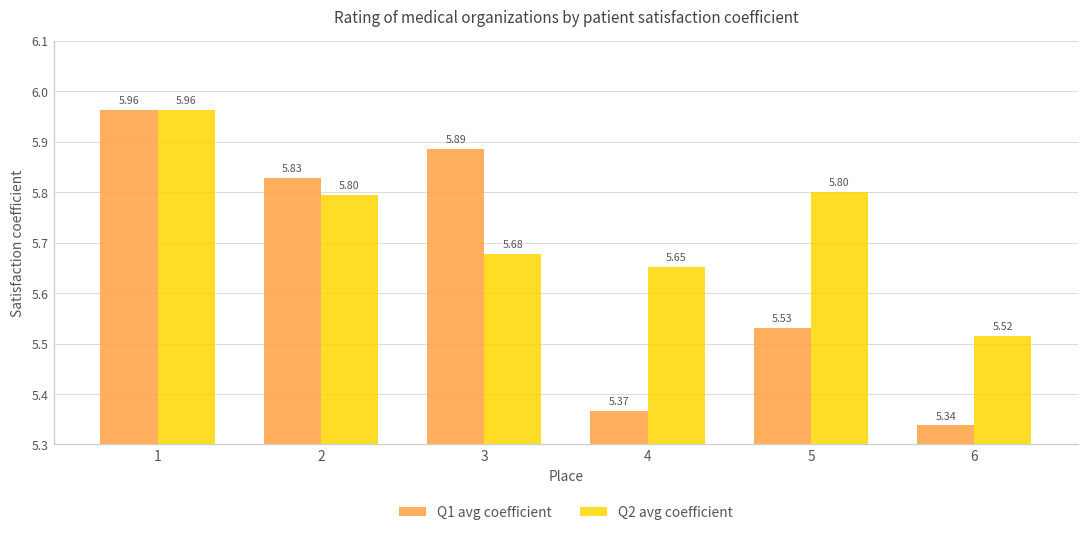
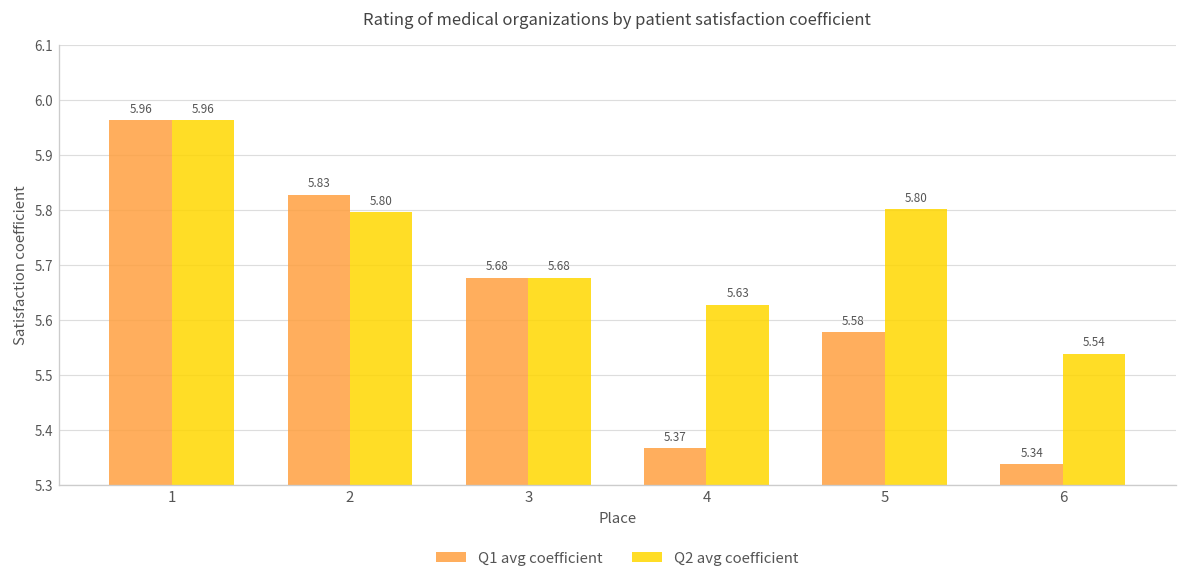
  {
    "Q1 avg coefficient": {
      "1": 5.96,
      "2": 5.83,
-     "3": 5.89,
+     "3": 5.68,
      "4": 5.37,
-     "5": 5.53,
+     "5": 5.58,
      "6": 5.34
    },
    "Q2 avg coefficient": {
      "1": 5.96,
      "2": 5.80,
      "3": 5.68,
-     "4": 5.65,
+     "4": 5.63,
      "5": 5.80,
-     "6": 5.52
+     "6": 5.54
    }
  }
